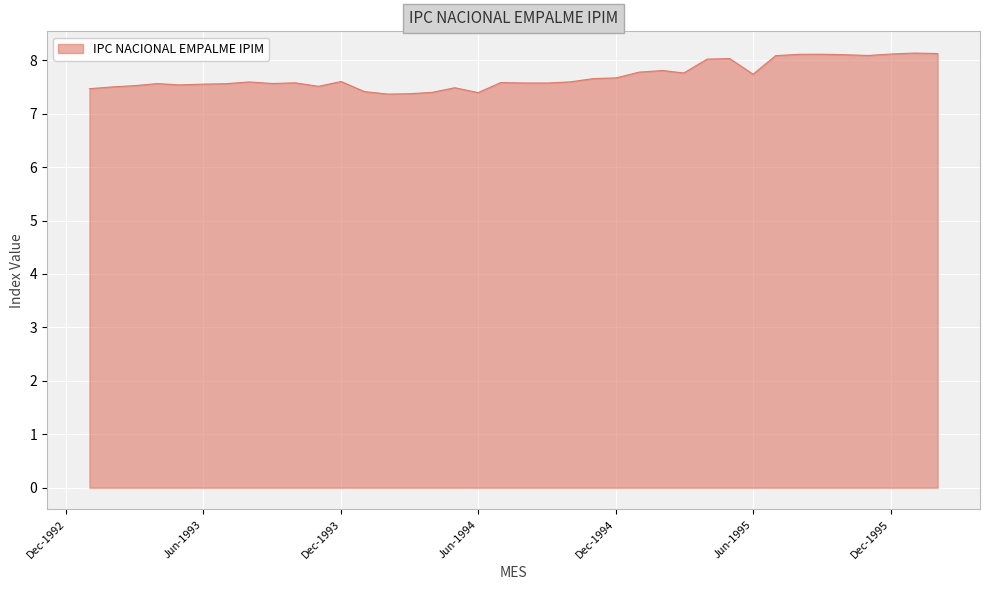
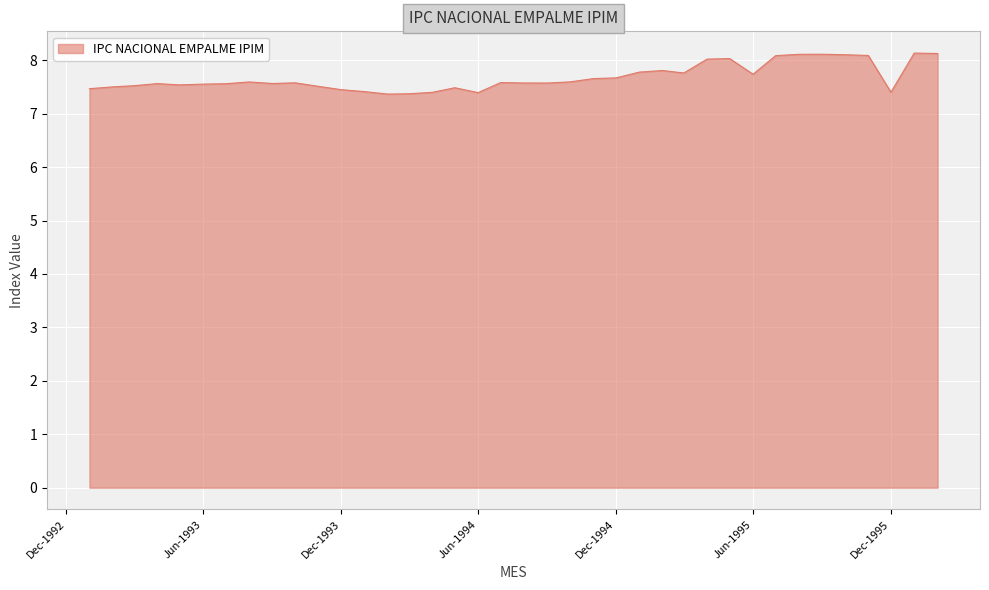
  {
    "Jun-1993": 7.6,
-   "Dec-1993": 7.6,
+   "Dec-1993": 7.4,
    "Jun-1994": 7.4,
    "Dec-1994": 7.7,
    "Jun-1995": 7.7,
-   "Dec-1995": 8.1
+   "Dec-1995": 7.4
  }
